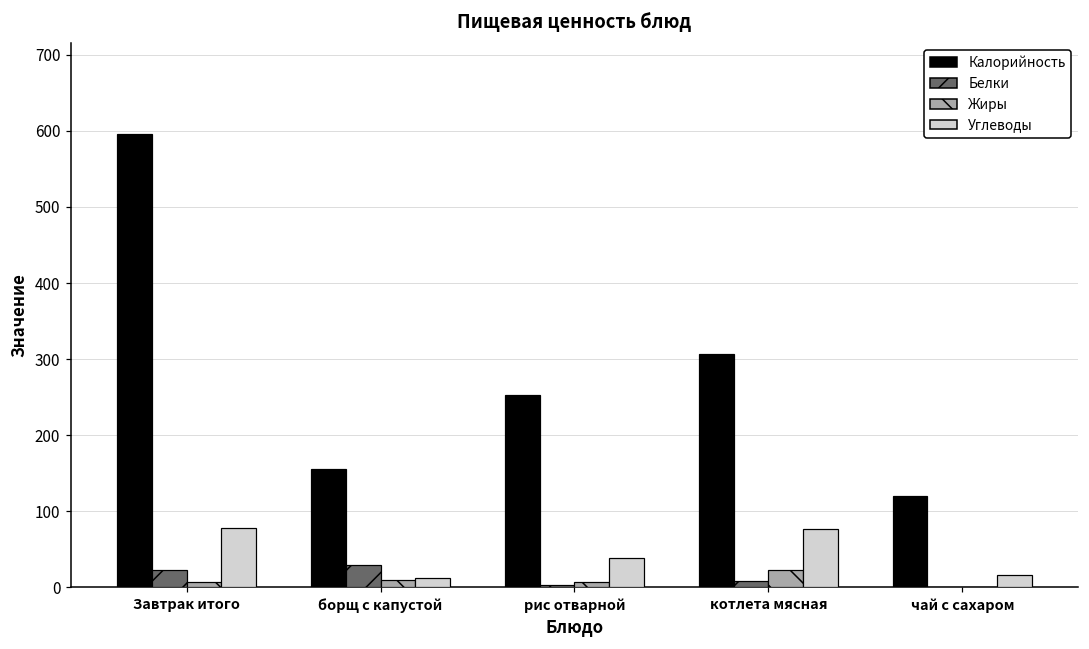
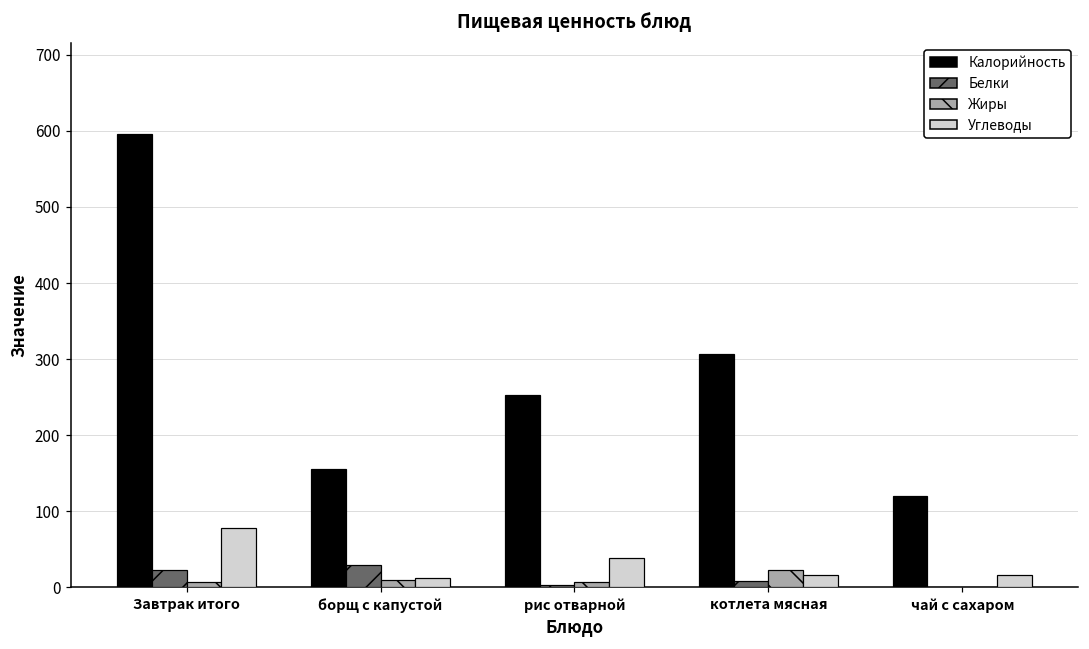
  {
    "Калорийность": {
      "Завтрак итого": 600,
      "борщ с капустой": 160,
      "рис отварной": 250,
      "котлета мясная": 310,
      "чай с сахаром": 120
    },
    "Белки": {
      "Завтрак итого": 20,
      "борщ с капустой": 30,
      "рис отварной": 0,
      "котлета мясная": 10
    },
    "Жиры": {
      "Завтрак итого": 10,
      "борщ с капустой": 10,
      "рис отварной": 10,
      "котлета мясная": 20
    },
    "Углеводы": {
      "Завтрак итого": 80,
      "борщ с капустой": 10,
      "рис отварной": 40,
-     "котлета мясная": 80,
+     "котлета мясная": 20,
      "чай с сахаром": 20
    }
  }
